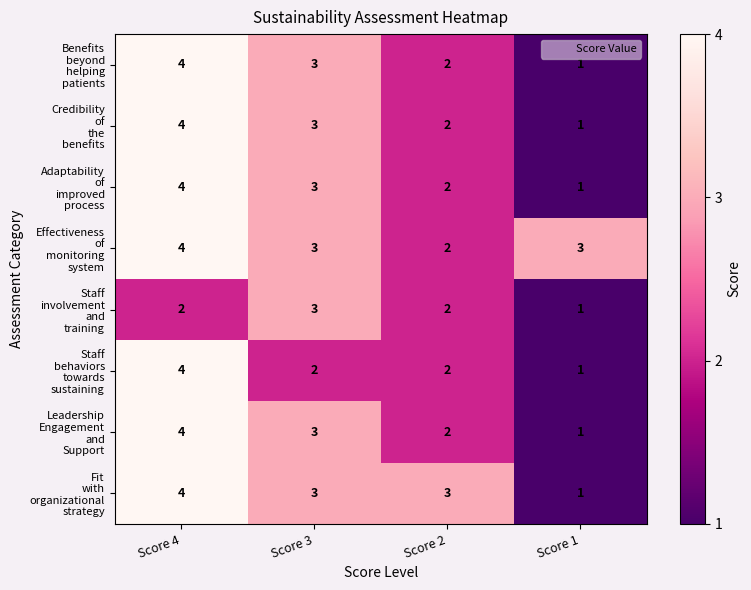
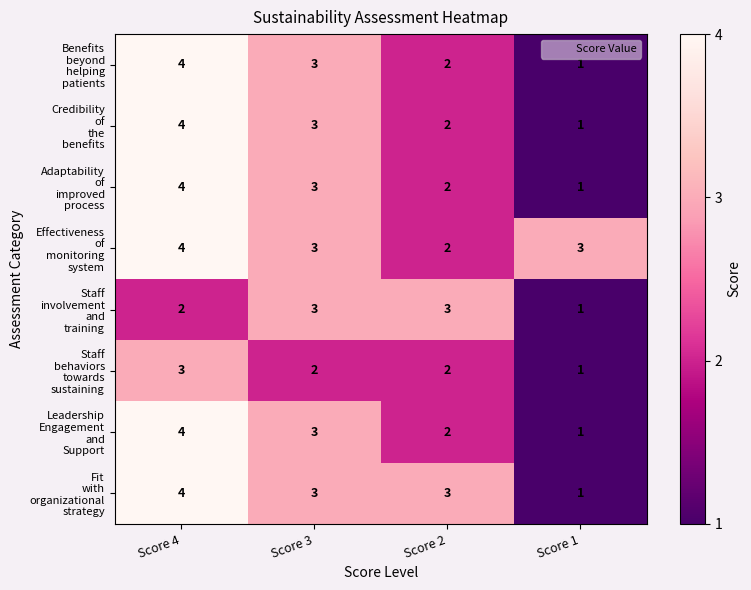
  {
    "Benefits beyond helping patients": {
      "Score 4": 4,
      "Score 3": 3,
      "Score 2": 2
    },
    "Credibility of the benefits": {
      "Score 4": 4,
      "Score 3": 3,
      "Score 2": 2,
      "Score 1": 1
    },
    "Adaptability of improved process": {
      "Score 4": 4,
      "Score 3": 3,
      "Score 2": 2,
      "Score 1": 1
    },
    "Effectiveness of monitoring system": {
      "Score 4": 4,
      "Score 3": 3,
      "Score 2": 2,
      "Score 1": 3
    },
    "Staff involvement and training": {
      "Score 4": 2,
      "Score 3": 3,
-     "Score 2": 2,
+     "Score 2": 3,
      "Score 1": 1
    },
    "Staff behaviors towards sustaining": {
-     "Score 4": 4,
+     "Score 4": 3,
      "Score 3": 2,
      "Score 2": 2,
      "Score 1": 1
    },
    "Leadership Engagement and Support": {
      "Score 4": 4,
      "Score 3": 3,
      "Score 2": 2,
      "Score 1": 1
    },
    "Fit with organizational strategy": {
      "Score 4": 4,
      "Score 3": 3,
      "Score 2": 3,
      "Score 1": 1
    }
  }
